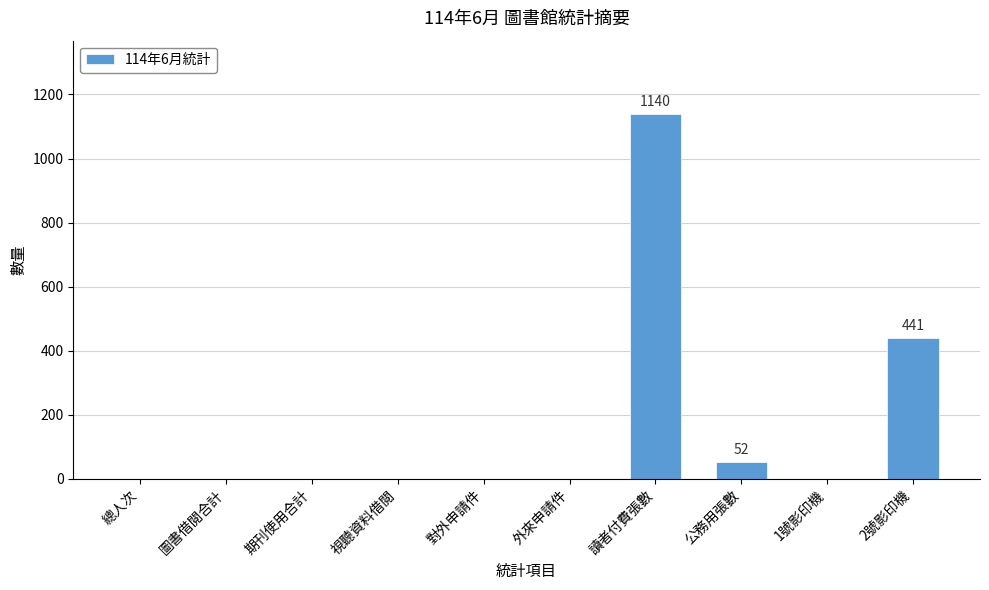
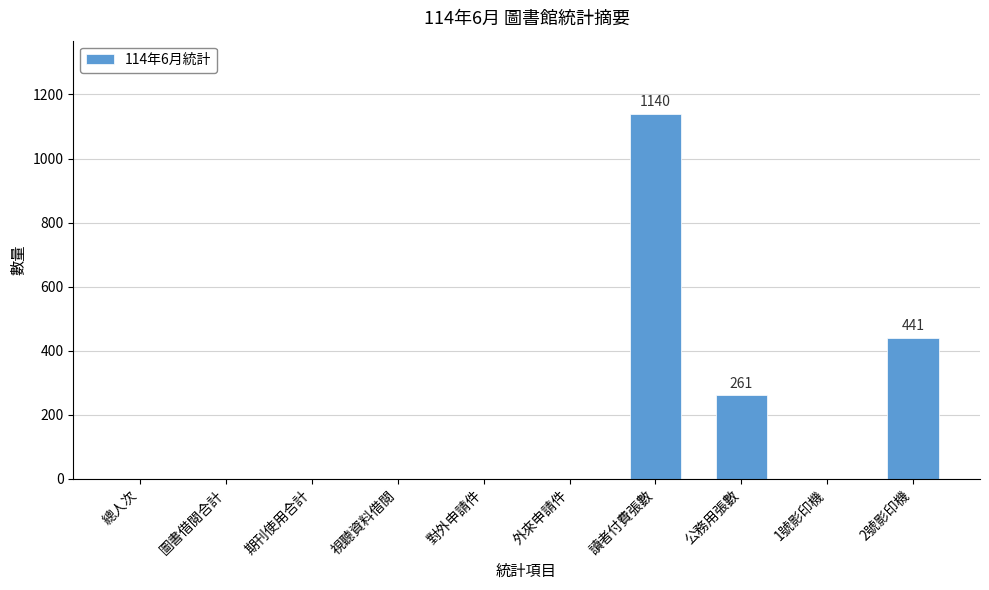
  {
    "讀者付費張數": 1140,
-   "公務用張數": 52,
+   "公務用張數": 261,
    "2號影印機": 441
  }
